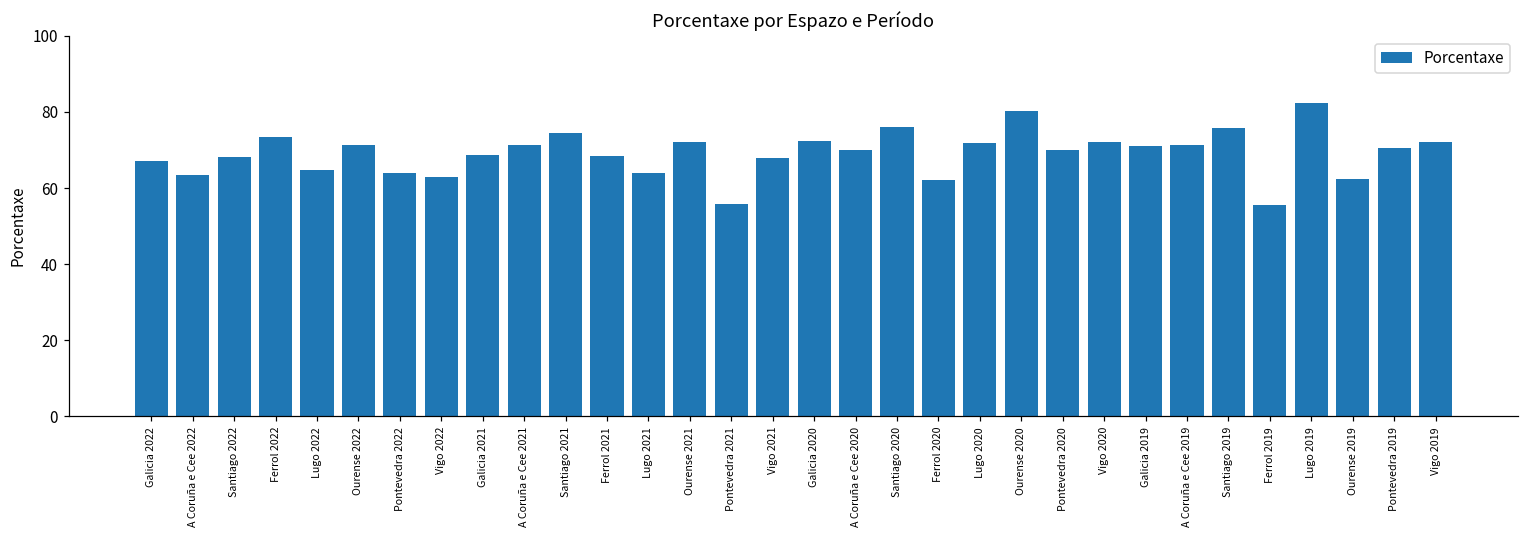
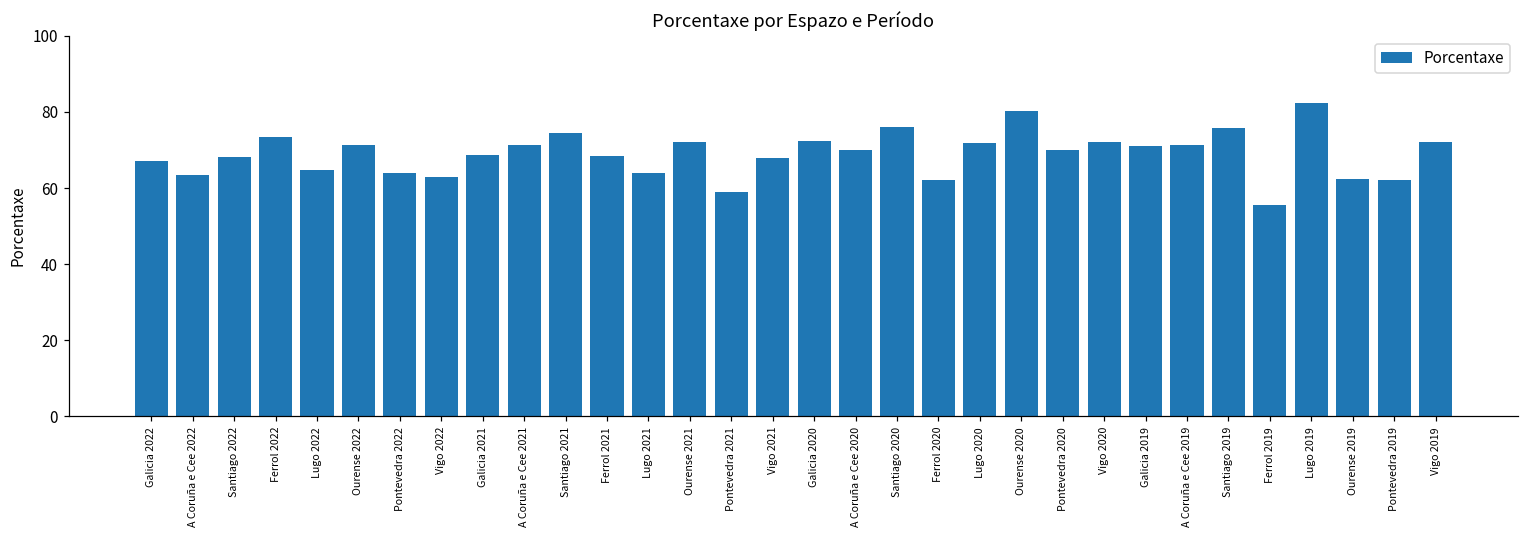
  {
    "Galicia 2022": 67,
    "A Coruña e Cee 2022": 63,
    "Santiago 2022": 68,
    "Ferrol 2022": 73,
    "Lugo 2022": 65,
    "Ourense 2022": 71,
    "Pontevedra 2022": 64,
    "Vigo 2022": 63,
    "Galicia 2021": 69,
    "A Coruña e Cee 2021": 71,
    "Santiago 2021": 74,
    "Ferrol 2021": 69,
    "Lugo 2021": 64,
    "Ourense 2021": 72,
-   "Pontevedra 2021": 56,
+   "Pontevedra 2021": 59,
    "Vigo 2021": 68,
    "Galicia 2020": 72,
    "A Coruña e Cee 2020": 70,
    "Santiago 2020": 76,
    "Ferrol 2020": 62,
    "Lugo 2020": 72,
    "Ourense 2020": 80,
    "Pontevedra 2020": 70,
    "Vigo 2020": 72,
    "Galicia 2019": 71,
    "A Coruña e Cee 2019": 71,
    "Santiago 2019": 76,
    "Ferrol 2019": 56,
    "Lugo 2019": 82,
    "Ourense 2019": 62,
-   "Pontevedra 2019": 70,
+   "Pontevedra 2019": 62,
    "Vigo 2019": 72
  }
